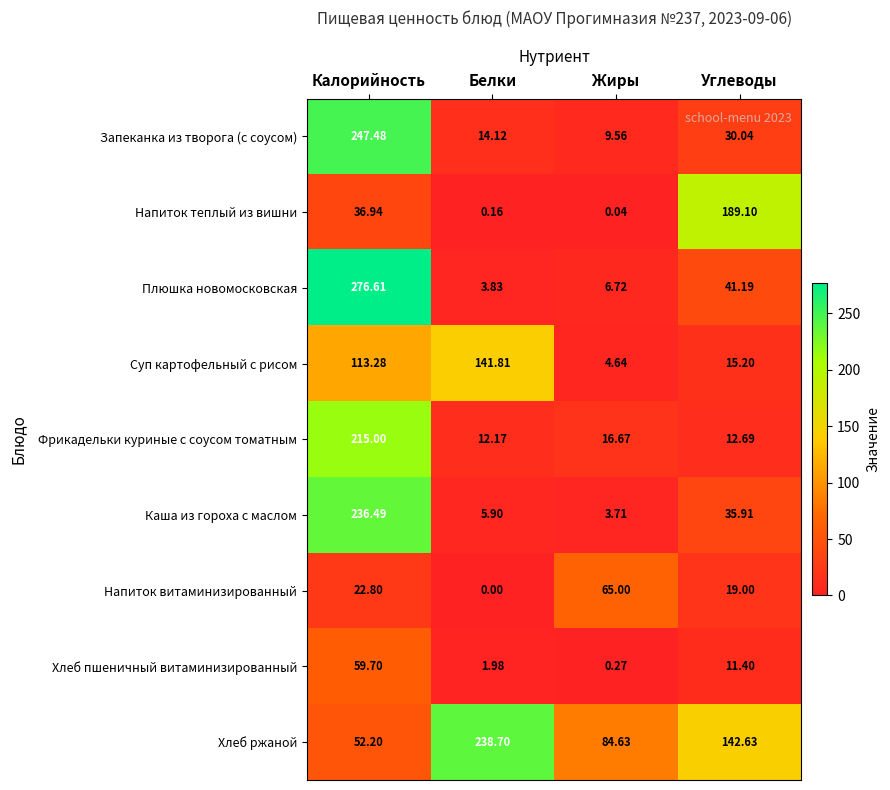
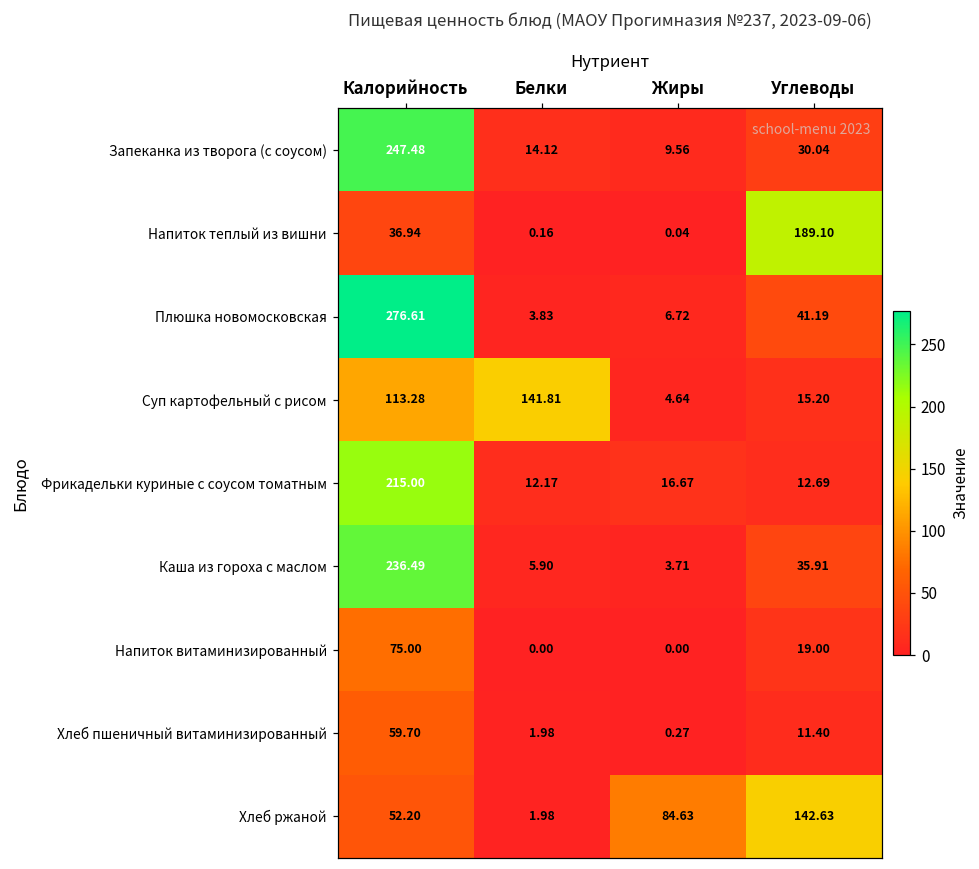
  {
    "Запеканка из творога (с соусом)": {
      "Калорийность": 247.48,
      "Белки": 14.12,
      "Жиры": 9.56
    },
    "Напиток теплый из вишни": {
      "Калорийность": 36.94,
      "Белки": 0.16,
      "Жиры": 0.04,
      "Углеводы": 189.10
    },
    "Плюшка новомосковская": {
      "Калорийность": 276.61,
      "Белки": 3.83,
      "Жиры": 6.72,
      "Углеводы": 41.19
    },
    "Суп картофельный с рисом": {
      "Калорийность": 113.28,
      "Белки": 141.81,
      "Жиры": 4.64,
      "Углеводы": 15.20
    },
    "Фрикадельки куриные с соусом томатным": {
      "Калорийность": 215.00,
      "Белки": 12.17,
      "Жиры": 16.67,
      "Углеводы": 12.69
    },
    "Каша из гороха с маслом": {
      "Калорийность": 236.49,
      "Белки": 5.90,
      "Жиры": 3.71,
      "Углеводы": 35.91
    },
    "Напиток витаминизированный": {
-     "Калорийность": 22.80,
+     "Калорийность": 75.00,
      "Белки": 0.00,
-     "Жиры": 65.00,
+     "Жиры": 0.00,
      "Углеводы": 19.00
    },
    "Хлеб пшеничный витаминизированный": {
      "Калорийность": 59.70,
      "Белки": 1.98,
      "Жиры": 0.27,
      "Углеводы": 11.40
    },
    "Хлеб ржаной": {
      "Калорийность": 52.20,
-     "Белки": 238.70,
+     "Белки": 1.98,
      "Жиры": 84.63,
      "Углеводы": 142.63
    }
  }
